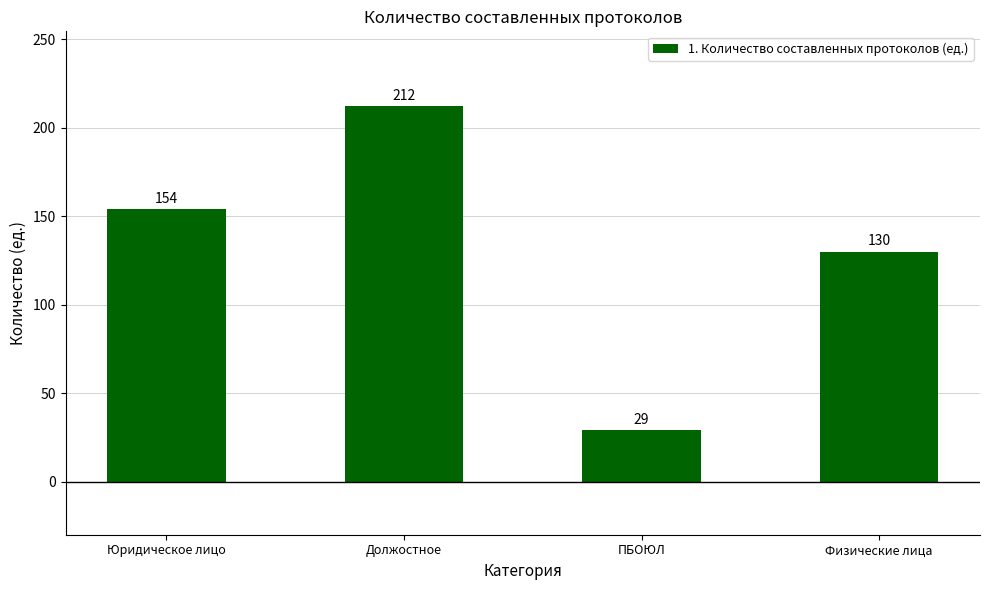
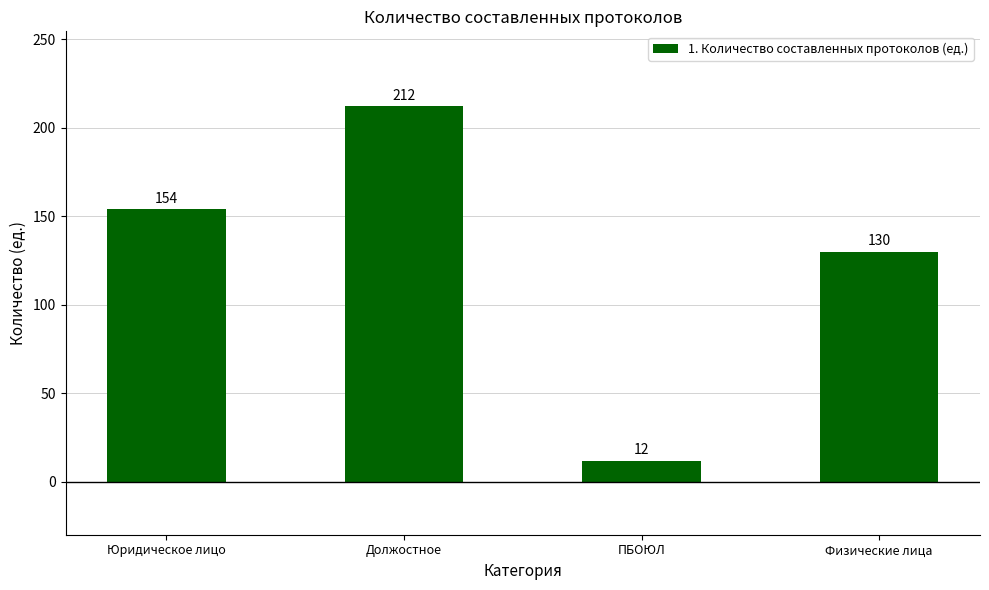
  {
    "Юридическое лицо": 154,
    "Должостное": 212,
-   "ПБОЮЛ": 29,
+   "ПБОЮЛ": 12,
    "Физические лица": 130
  }
